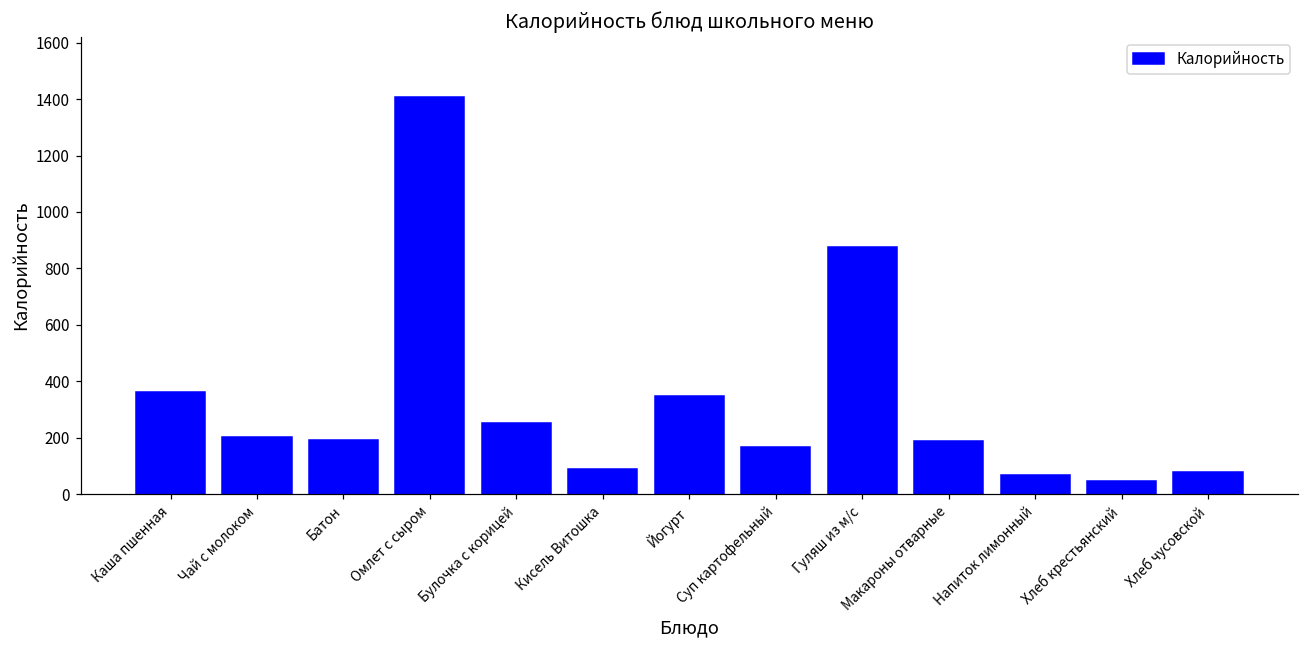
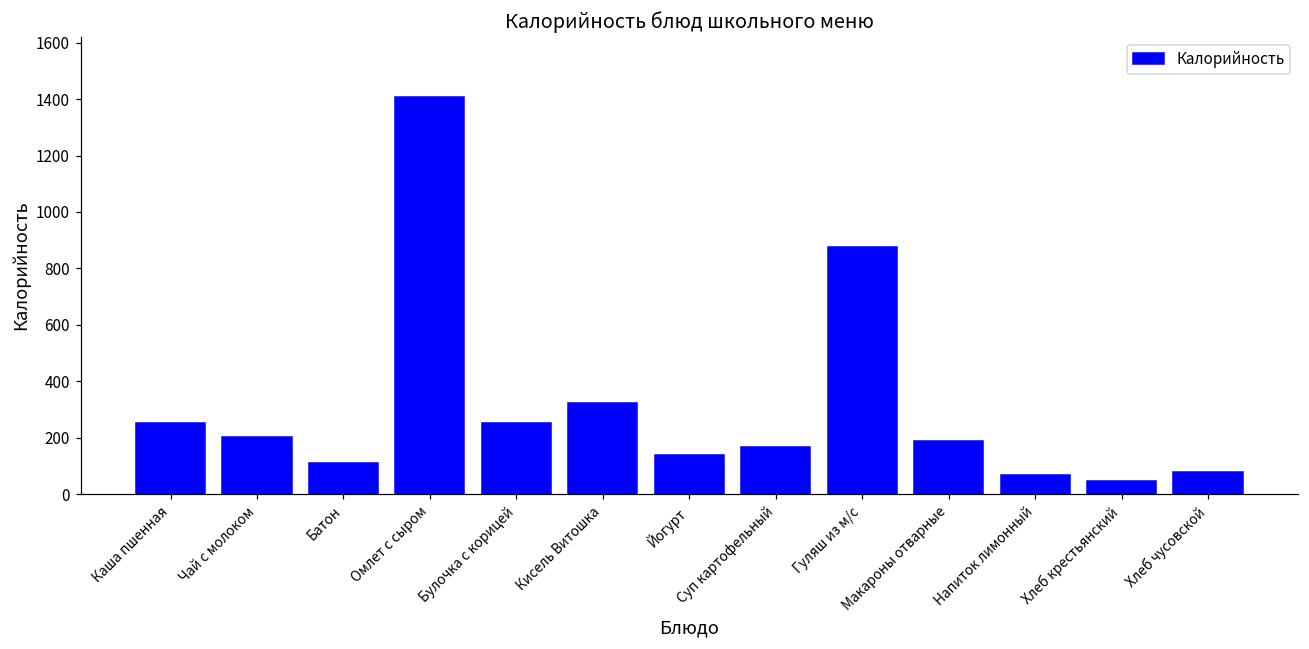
  {
-   "Каша пшенная": 360,
+   "Каша пшенная": 250,
    "Чай с молоком": 200,
-   "Батон": 190,
+   "Батон": 110,
    "Омлет с сыром": 1410,
    "Булочка с корицей": 250,
-   "Кисель Витошка": 90,
-   "Йогурт": 350,
+   "Кисель Витошка": 320,
+   "Йогурт": 140,
    "Суп картофельный": 170,
    "Гуляш из м/с": 880,
    "Макароны отварные": 190,
    "Напиток лимонный": 70,
    "Хлеб крестьянский": 50,
    "Хлеб чусовской": 80
  }
